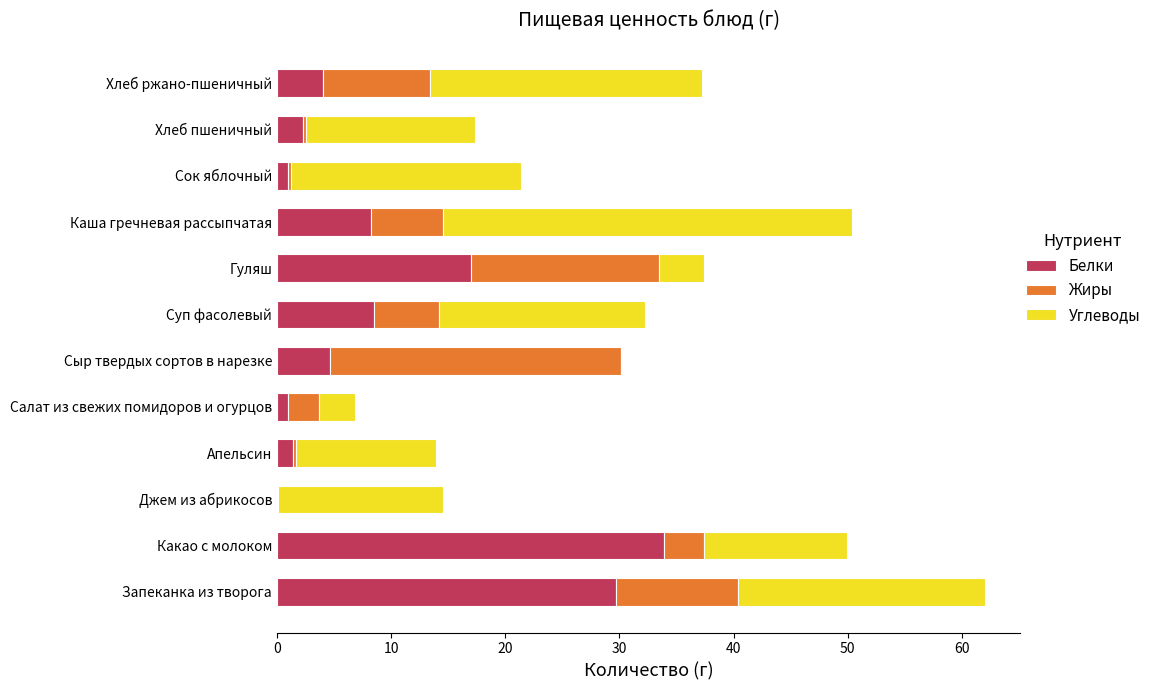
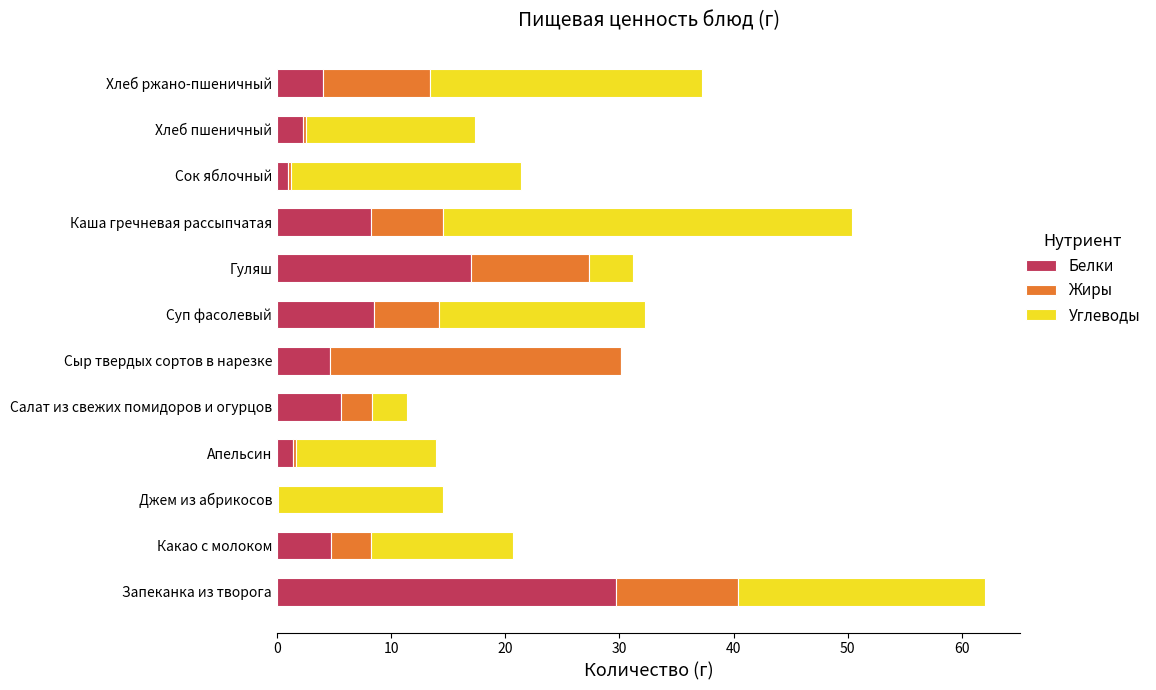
  {
    "Белки": {
      "Хлеб ржано-пшеничный": 4.0,
      "Хлеб пшеничный": 2.3,
      "Сок яблочный": 1.0,
      "Каша гречневая рассыпчатая": 8.2,
      "Гуляш": 17.0,
      "Суп фасолевый": 8.5,
      "Сыр твердых сортов в нарезке": 4.6,
-     "Салат из свежих помидоров и огурцов": 1.0,
+     "Салат из свежих помидоров и огурцов": 5.6,
      "Апельсин": 1.4,
-     "Какао с молоком": 33.9,
+     "Какао с молоком": 4.7,
      "Запеканка из творога": 29.7
    },
    "Жиры": {
      "Хлеб ржано-пшеничный": 9.4,
      "Каша гречневая рассыпчатая": 6.3,
-     "Гуляш": 16.5,
+     "Гуляш": 10.3,
      "Суп фасолевый": 5.7,
      "Сыр твердых сортов в нарезке": 25.5,
      "Салат из свежих помидоров и огурцов": 2.7,
      "Апельсин": 0.3,
      "Джем из абрикосов": 0.0,
      "Какао с молоком": 3.5,
      "Запеканка из творога": 10.7
    },
    "Углеводы": {
      "Хлеб ржано-пшеничный": 23.8,
      "Хлеб пшеничный": 14.8,
      "Сок яблочный": 20.2,
      "Каша гречневая рассыпчатая": 35.9,
      "Гуляш": 3.9,
      "Суп фасолевый": 18.0,
      "Сыр твердых сортов в нарезке": 0.0,
      "Салат из свежих помидоров и огурцов": 3.1,
      "Апельсин": 12.2,
      "Джем из абрикосов": 14.4,
      "Какао с молоком": 12.5,
      "Запеканка из творога": 21.6
    }
  }
